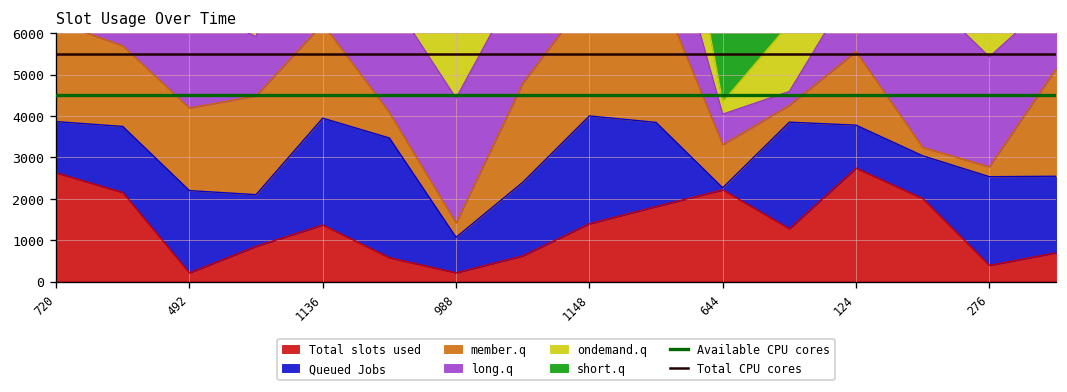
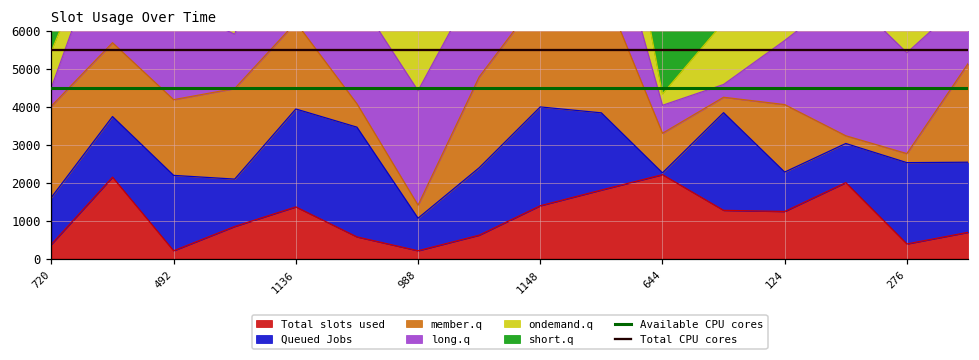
  {
    "Total slots used": {
-     "720": 2600,
+     "720": 400,
      "492": 200,
      "1136": 1400,
      "988": 200,
      "1148": 1400,
-     "124": 2700,
+     "124": 1200,
      "276": 400
    },
    "Queued Jobs": {
      "720": 1200,
      "492": 2000,
      "1136": 2600,
      "988": 900,
      "1148": 2600,
      "124": 1000,
      "276": 2100
    },
    "member.q": {
      "492": 2000,
      "988": 300,
      "644": 1000,
      "124": 1800,
      "276": 200
    },
    "long.q": {
      "988": 3000,
      "644": 700,
      "276": 2700
    },
    "ondemand.q": {
      "644": 300
    }
  }
